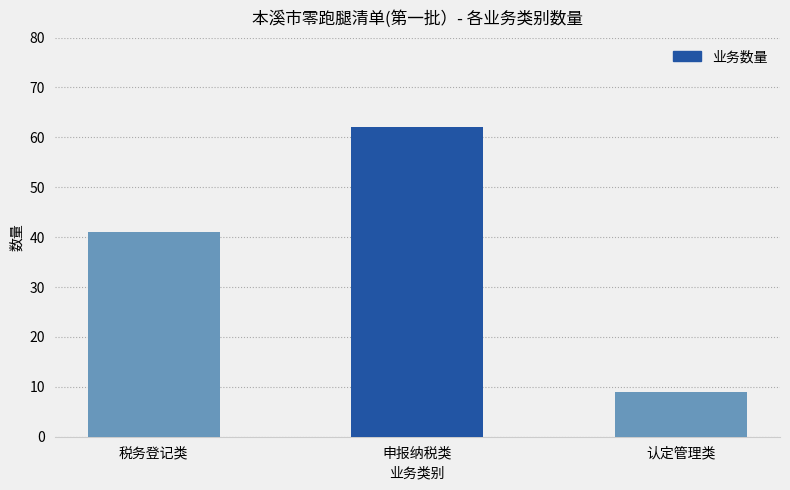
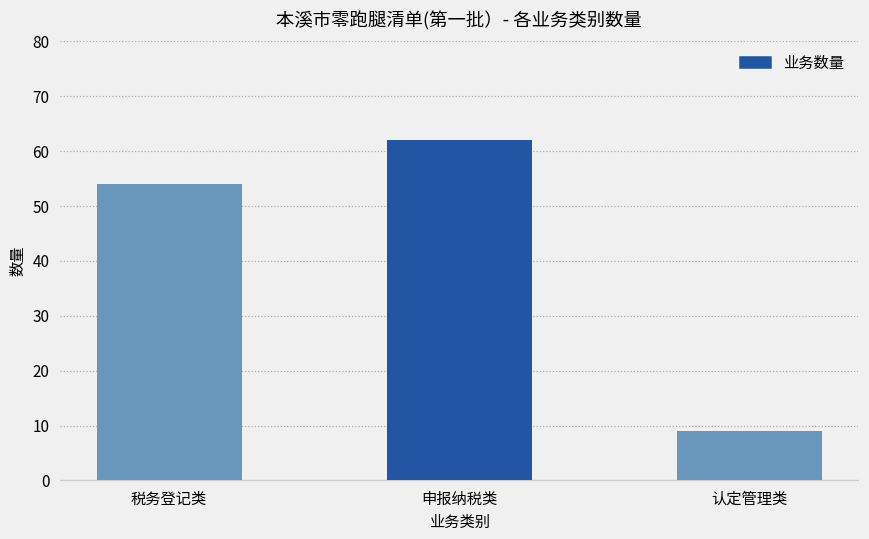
  {
-   "税务登记类": 41,
+   "税务登记类": 54,
    "申报纳税类": 62,
    "认定管理类": 9
  }
